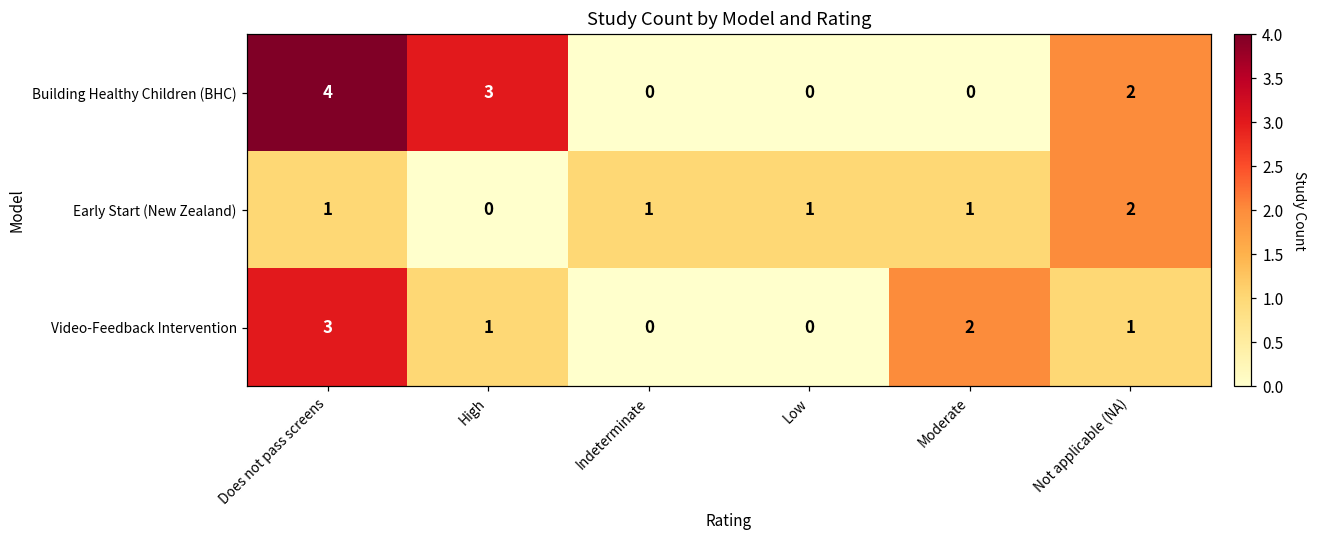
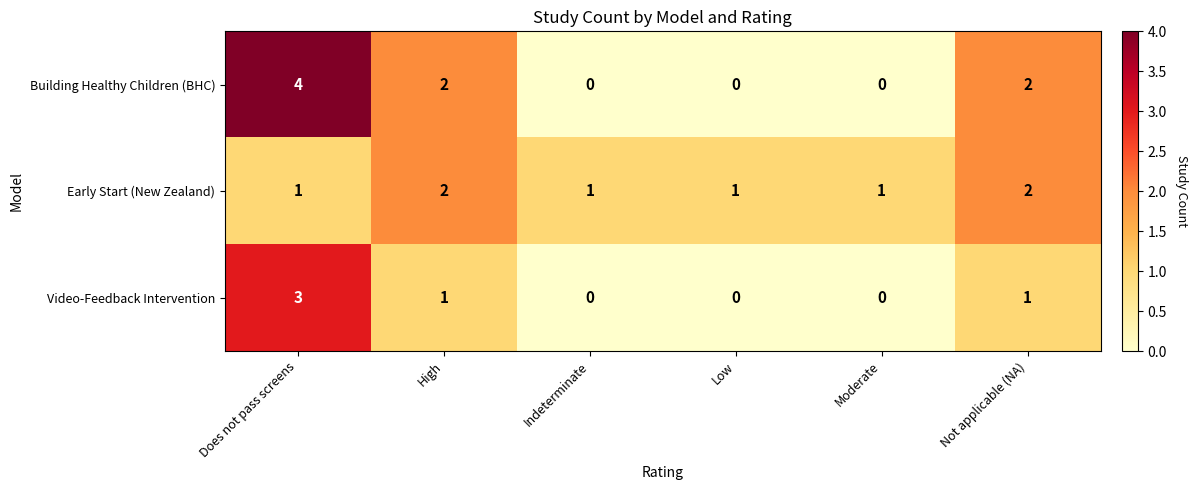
  {
    "Building Healthy Children (BHC)": {
      "Does not pass screens": 4,
-     "High": 3,
+     "High": 2,
      "Indeterminate": 0,
      "Low": 0,
      "Moderate": 0,
      "Not applicable (NA)": 2
    },
    "Early Start (New Zealand)": {
      "Does not pass screens": 1,
-     "High": 0,
+     "High": 2,
      "Indeterminate": 1,
      "Low": 1,
      "Moderate": 1,
      "Not applicable (NA)": 2
    },
    "Video-Feedback Intervention": {
      "Does not pass screens": 3,
      "High": 1,
      "Indeterminate": 0,
      "Low": 0,
-     "Moderate": 2,
+     "Moderate": 0,
      "Not applicable (NA)": 1
    }
  }
